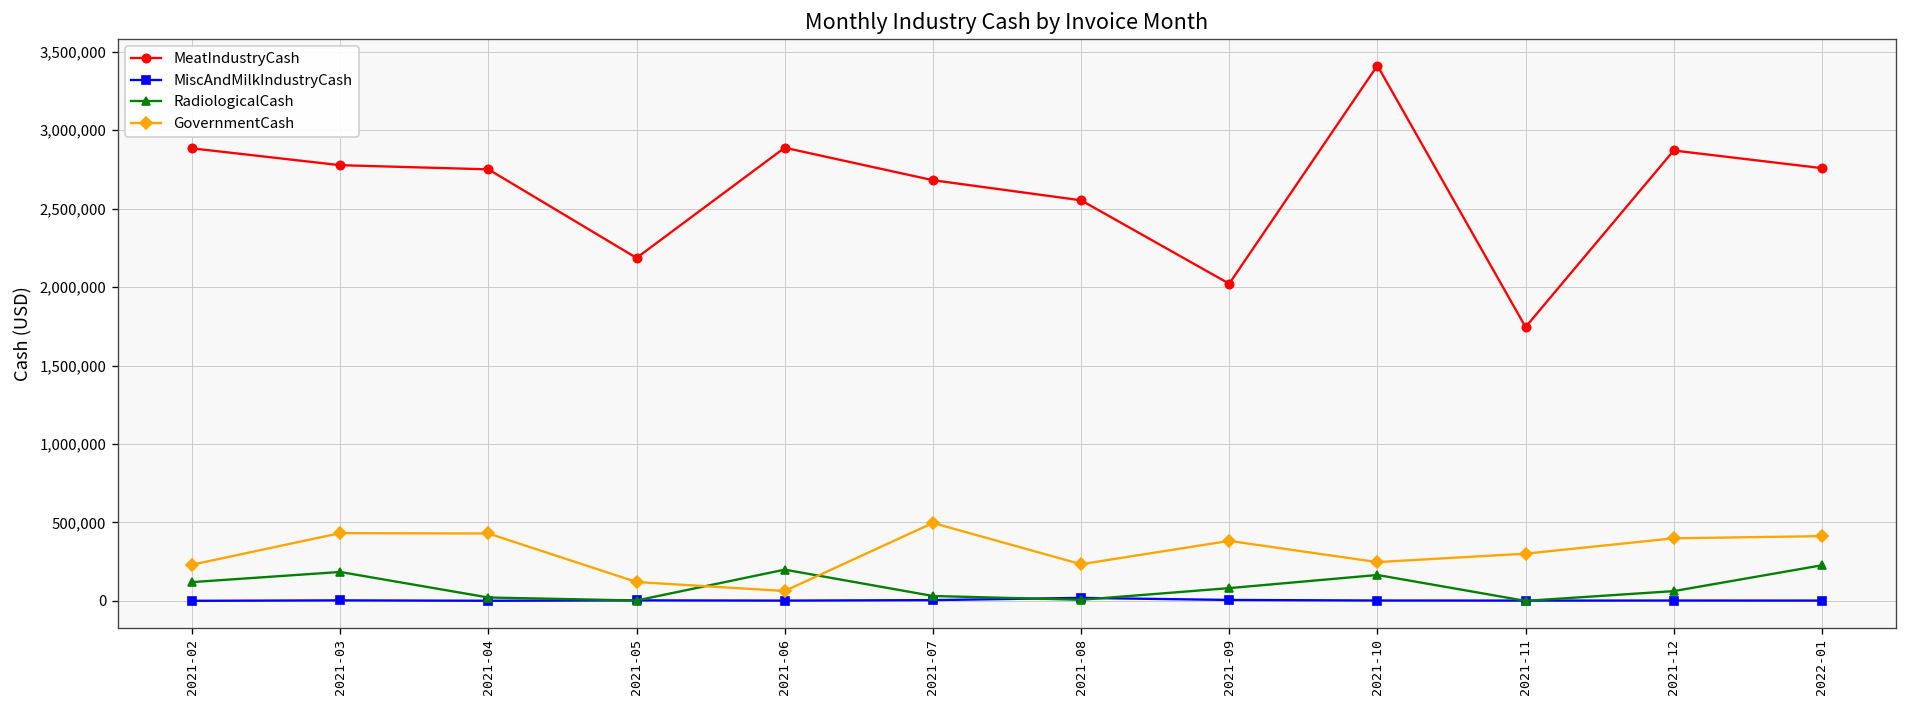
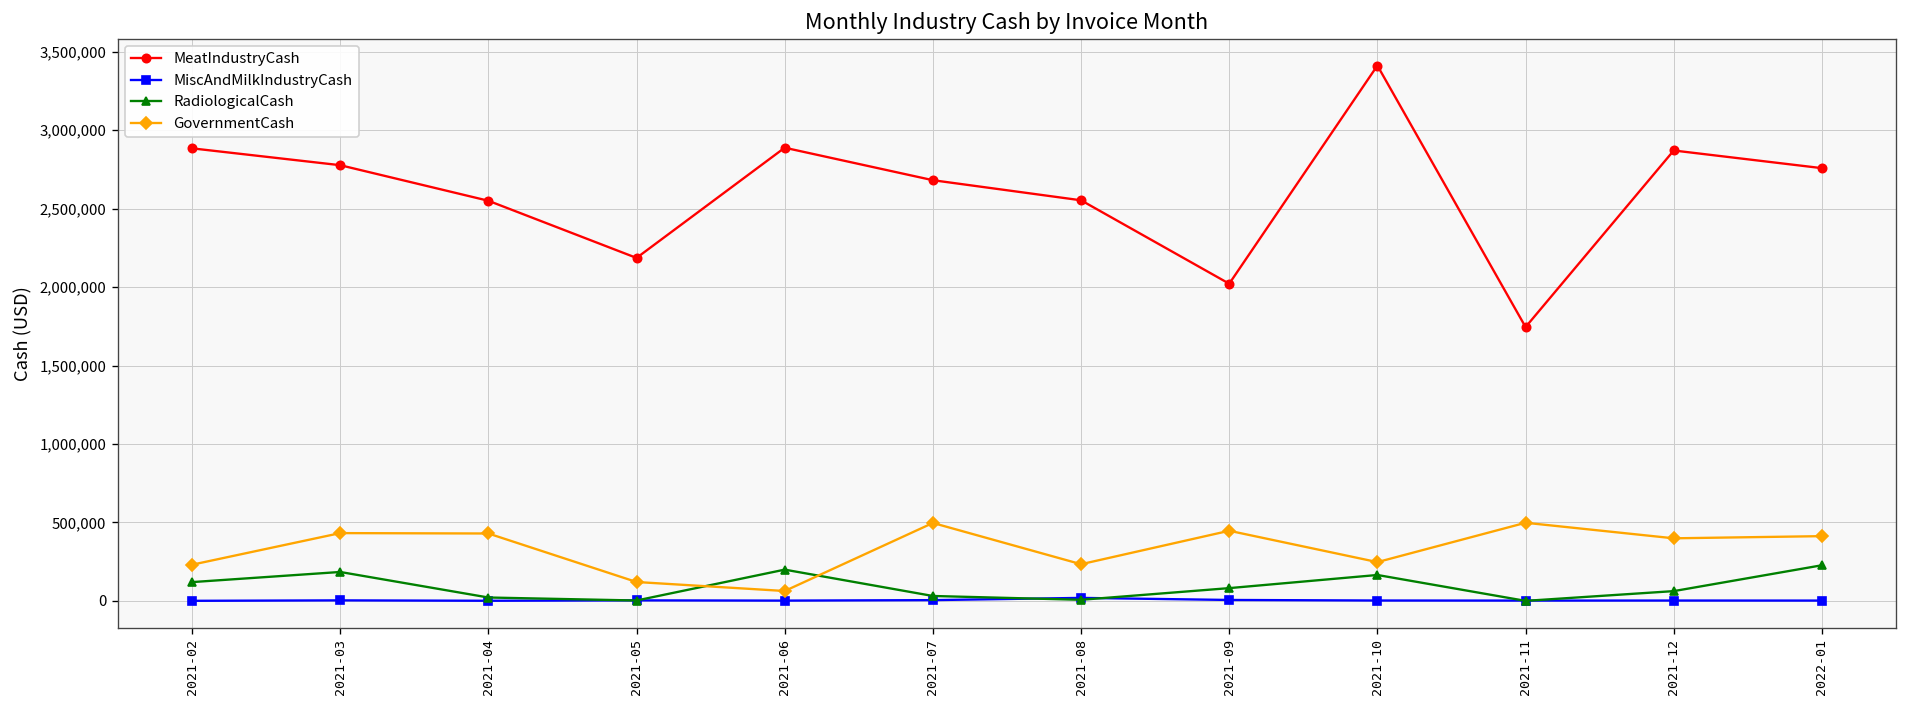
  {
    "MeatIndustryCash": {
      "2021-02": "2,880,000",
      "2021-03": "2,780,000",
-     "2021-04": "2,750,000",
+     "2021-04": "2,550,000",
      "2021-05": "2,190,000",
      "2021-06": "2,890,000",
      "2021-07": "2,680,000",
      "2021-08": "2,550,000",
      "2021-09": "2,020,000",
      "2021-10": "3,410,000",
      "2021-11": "1,740,000",
      "2021-12": "2,870,000",
      "2022-01": "2,760,000"
    },
    "MiscAndMilkIndustryCash": {
      "2021-02": "0",
      "2021-03": "0",
      "2021-04": "0",
      "2021-06": "0",
      "2021-07": "10,000",
      "2021-09": "10,000",
      "2021-10": "0",
      "2021-12": "0",
      "2022-01": "0"
    },
    "RadiologicalCash": {
      "2021-02": "120,000",
      "2021-03": "180,000",
      "2021-04": "20,000",
      "2021-06": "200,000",
      "2021-07": "30,000",
      "2021-09": "80,000",
      "2021-10": "170,000",
      "2021-12": "60,000",
      "2022-01": "230,000"
    },
    "GovernmentCash": {
      "2021-02": "230,000",
      "2021-03": "430,000",
      "2021-04": "430,000",
      "2021-05": "120,000",
      "2021-06": "60,000",
      "2021-07": "500,000",
      "2021-08": "230,000",
-     "2021-09": "380,000",
+     "2021-09": "450,000",
      "2021-10": "250,000",
-     "2021-11": "300,000",
+     "2021-11": "500,000",
      "2021-12": "400,000",
      "2022-01": "410,000"
    }
  }
